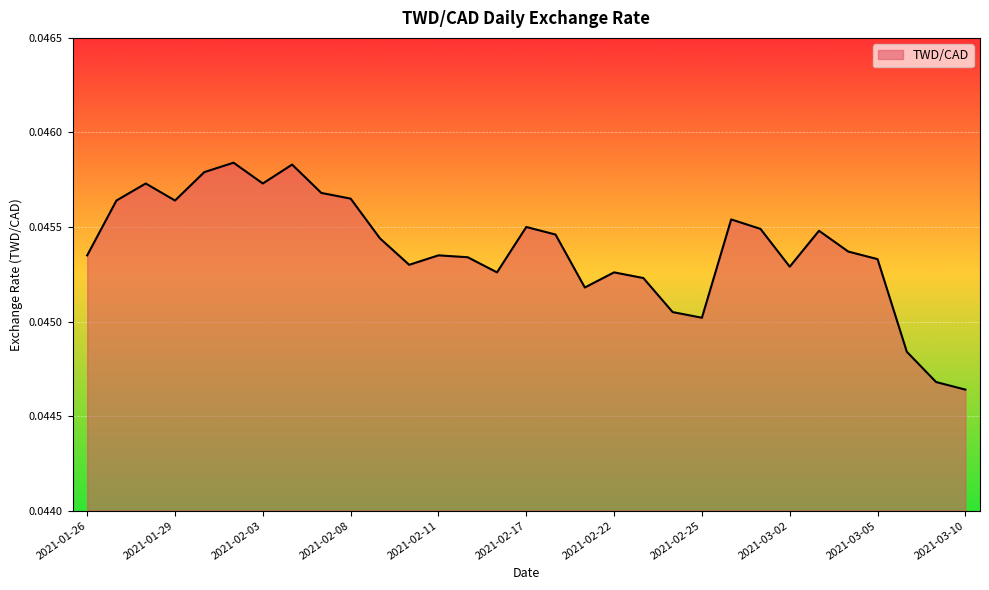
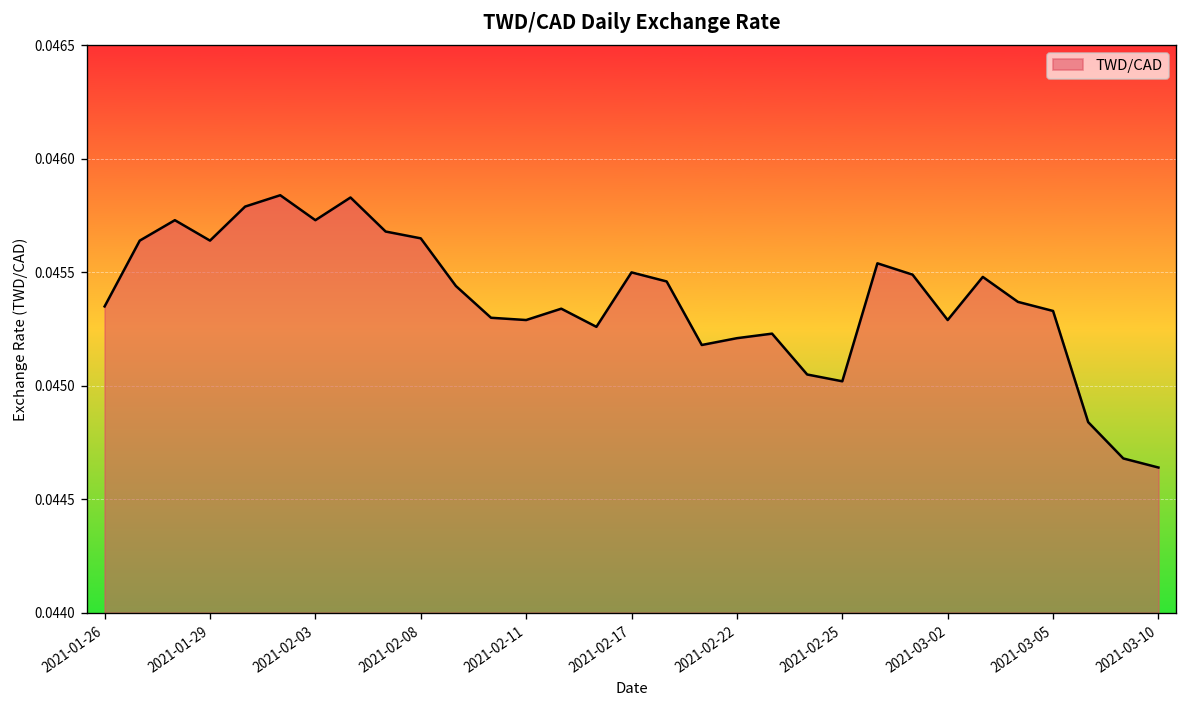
  {
    "2021-01-26": 0.04535,
    "2021-01-29": 0.04564,
    "2021-02-03": 0.04573,
    "2021-02-08": 0.04565,
-   "2021-02-11": 0.04535,
+   "2021-02-11": 0.04529,
    "2021-02-17": 0.04550,
-   "2021-02-22": 0.04526,
+   "2021-02-22": 0.04521,
    "2021-02-25": 0.04502,
    "2021-03-02": 0.04529,
    "2021-03-05": 0.04533,
    "2021-03-10": 0.04464
  }
